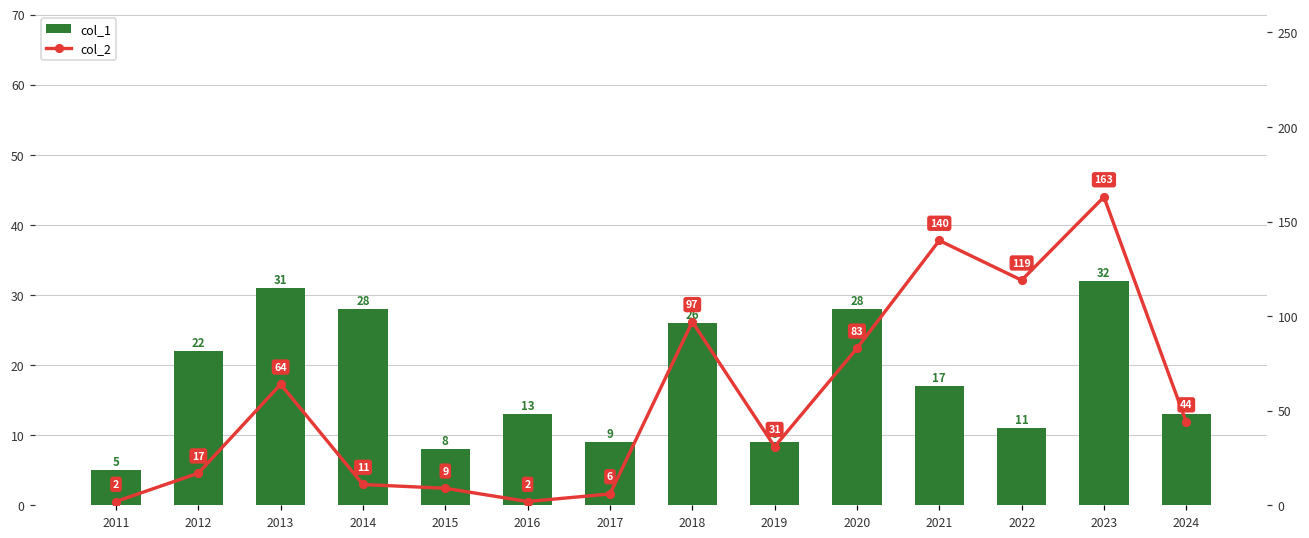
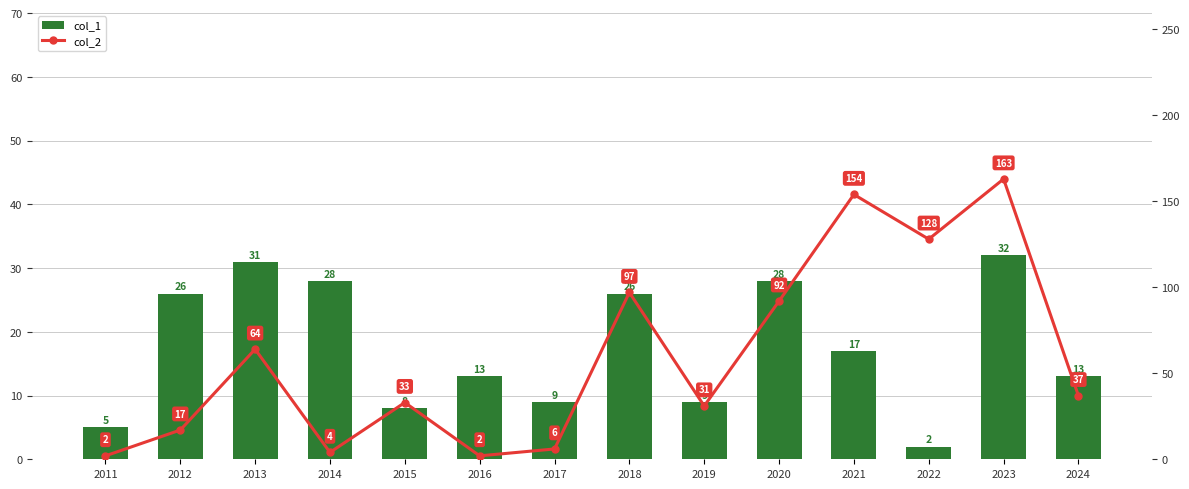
  {
    "col_1": {
      "2011": 5,
-     "2012": 22,
+     "2012": 26,
      "2013": 31,
      "2014": 28,
      "2015": 8,
      "2016": 13,
      "2017": 9,
      "2021": 17,
-     "2022": 11,
+     "2022": 2,
      "2023": 32
    },
    "col_2": {
-     "2014": 11,
-     "2015": 9,
-     "2020": 83,
-     "2021": 140,
-     "2022": 119,
-     "2024": 44
+     "2014": 4,
+     "2015": 33,
+     "2020": 92,
+     "2021": 154,
+     "2022": 128,
+     "2024": 37
    }
  }
